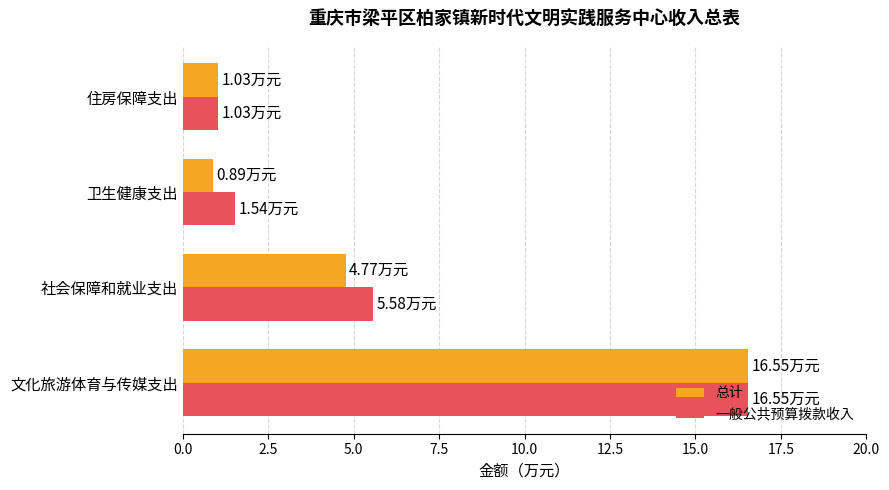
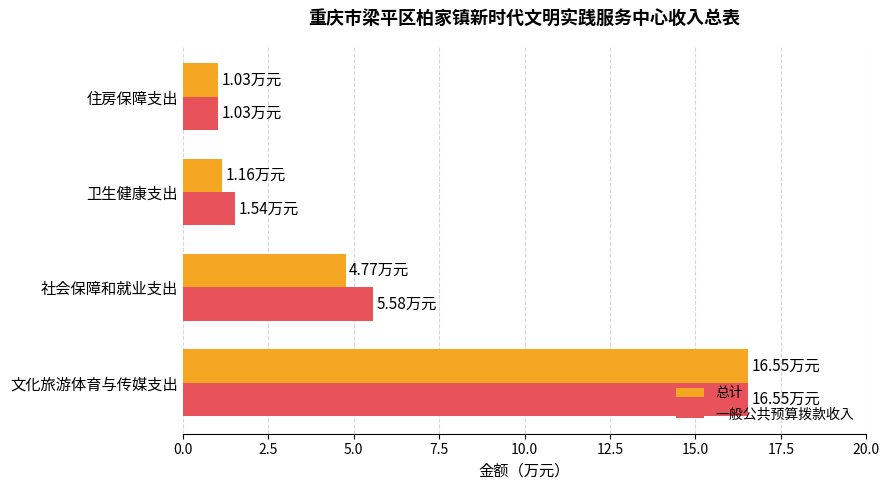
  {
    "总计": {
      "住房保障支出": 1.03,
-     "卫生健康支出": 0.89,
+     "卫生健康支出": 1.16,
      "社会保障和就业支出": 4.77,
      "文化旅游体育与传媒支出": 16.55
    },
    "一般公共预算拨款收入": {
      "住房保障支出": 1.03,
      "卫生健康支出": 1.54,
      "社会保障和就业支出": 5.58,
      "文化旅游体育与传媒支出": 16.55
    }
  }
